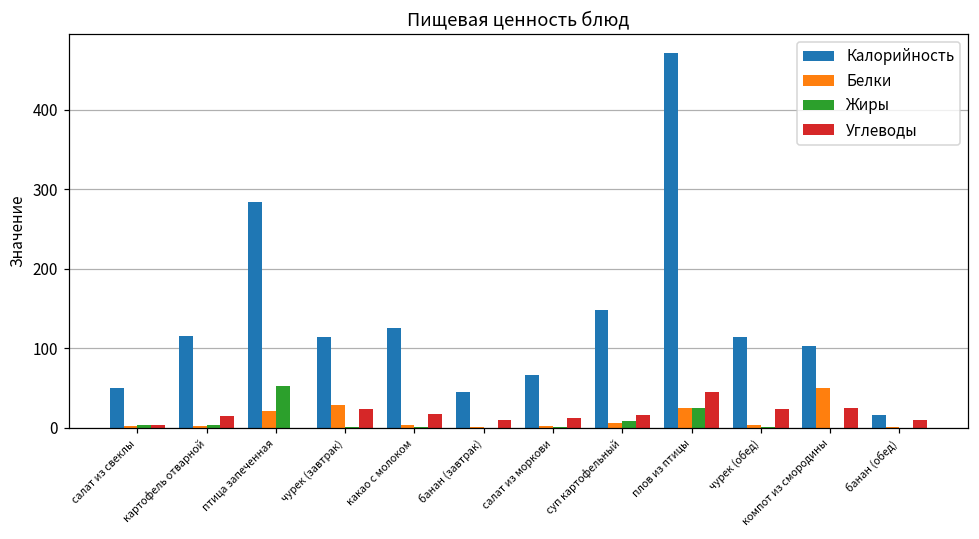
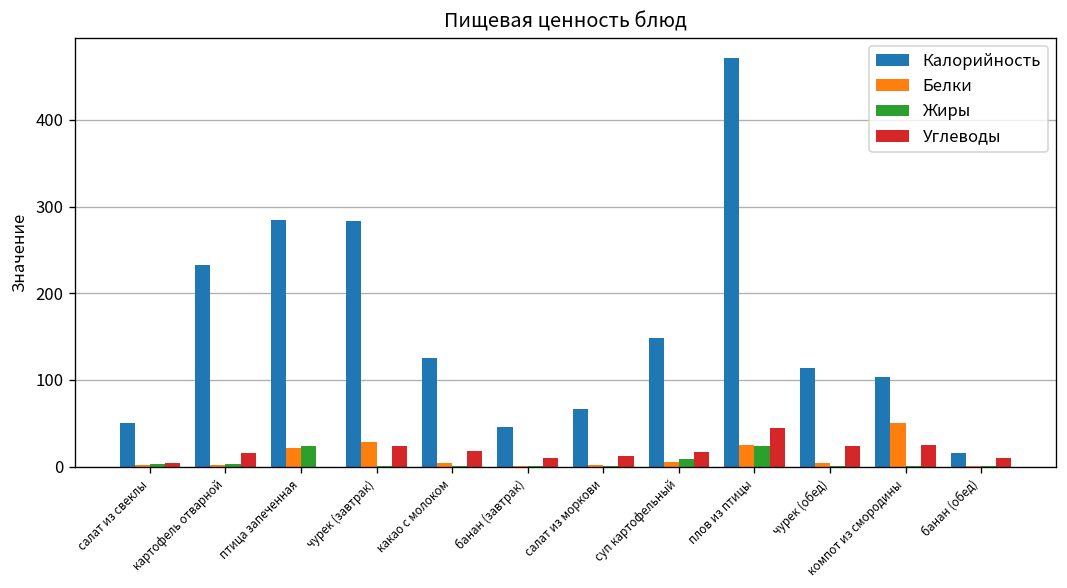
  {
    "Калорийность": {
      "салат из свеклы": 50,
-     "картофель отварной": 120,
+     "картофель отварной": 230,
      "птица запеченная": 280,
-     "чурек (завтрак)": 110,
+     "чурек (завтрак)": 280,
      "какао с молоком": 130,
      "банан (завтрак)": 50,
      "салат из моркови": 70,
      "суп картофельный": 150,
      "плов из птицы": 470,
      "чурек (обед)": 110,
      "компот из смородины": 100,
      "банан (обед)": 20
    },
    "Белки": {
      "птица запеченная": 20,
      "чурек (завтрак)": 30,
      "какао с молоком": 0,
      "суп картофельный": 10,
      "плов из птицы": 30,
      "чурек (обед)": 0,
      "компот из смородины": 50
    },
    "Жиры": {
-     "птица запеченная": 50,
+     "птица запеченная": 20,
      "суп картофельный": 10,
      "плов из птицы": 20
    },
    "Углеводы": {
      "салат из свеклы": 0,
      "картофель отварной": 20,
      "чурек (завтрак)": 20,
      "какао с молоком": 20,
      "банан (завтрак)": 10,
      "салат из моркови": 10,
      "суп картофельный": 20,
      "плов из птицы": 40,
      "чурек (обед)": 20,
      "компот из смородины": 20,
      "банан (обед)": 10
    }
  }
